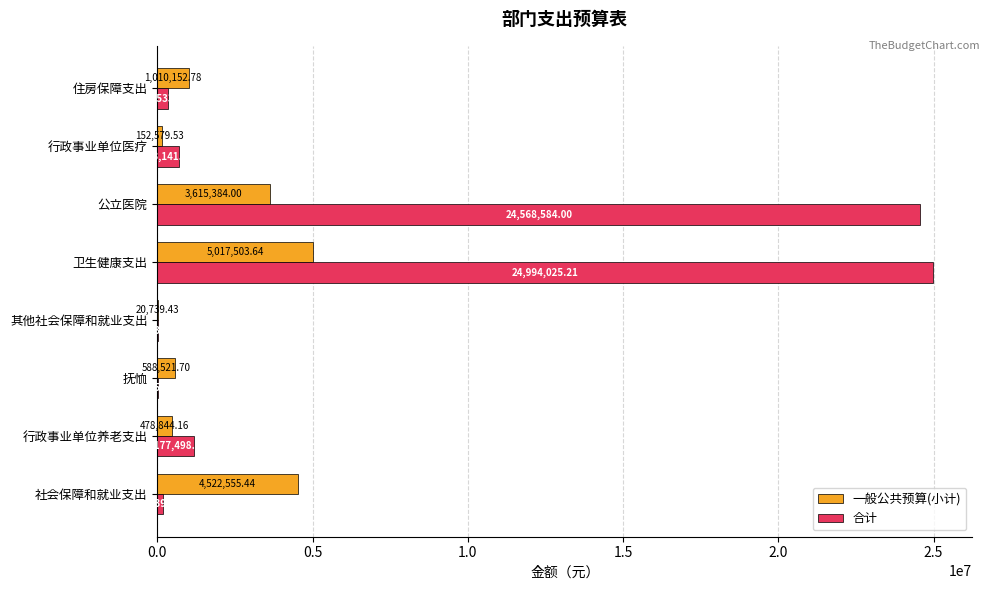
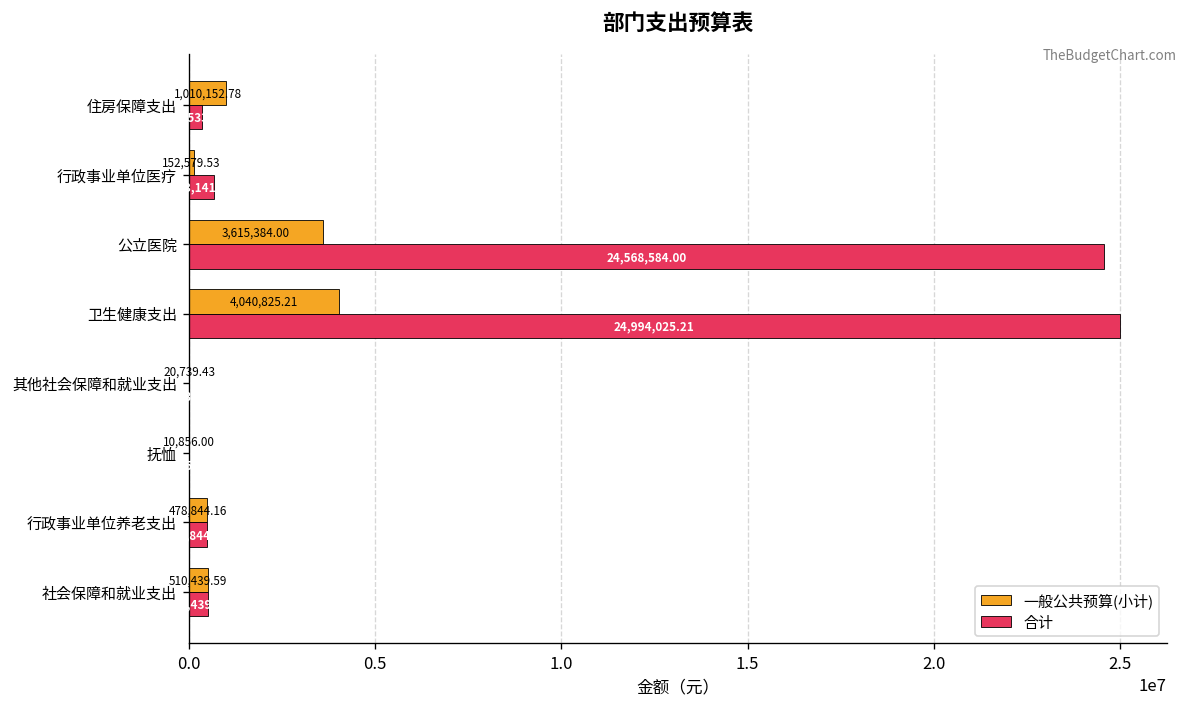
  {
    "一般公共预算(小计)": {
      "住房保障支出": "1,010,152.78",
      "行政事业单位医疗": "152,579.53",
      "公立医院": "3,615,384.00",
-     "卫生健康支出": "5,017,503.64",
+     "卫生健康支出": "4,040,825.21",
      "其他社会保障和就业支出": "20,739.43",
-     "抚恤": "588,521.70",
+     "抚恤": "10,856.00",
      "行政事业单位养老支出": "478,844.16",
-     "社会保障和就业支出": "4,522,555.44"
+     "社会保障和就业支出": "510,439.59"
    },
    "合计": {
      "住房保障支出": "400000",
      "行政事业单位医疗": "700000",
-     "行政事业单位养老支出": "1200000",
-     "社会保障和就业支出": "200000"
+     "行政事业单位养老支出": "500000",
+     "社会保障和就业支出": "500000"
    }
  }
